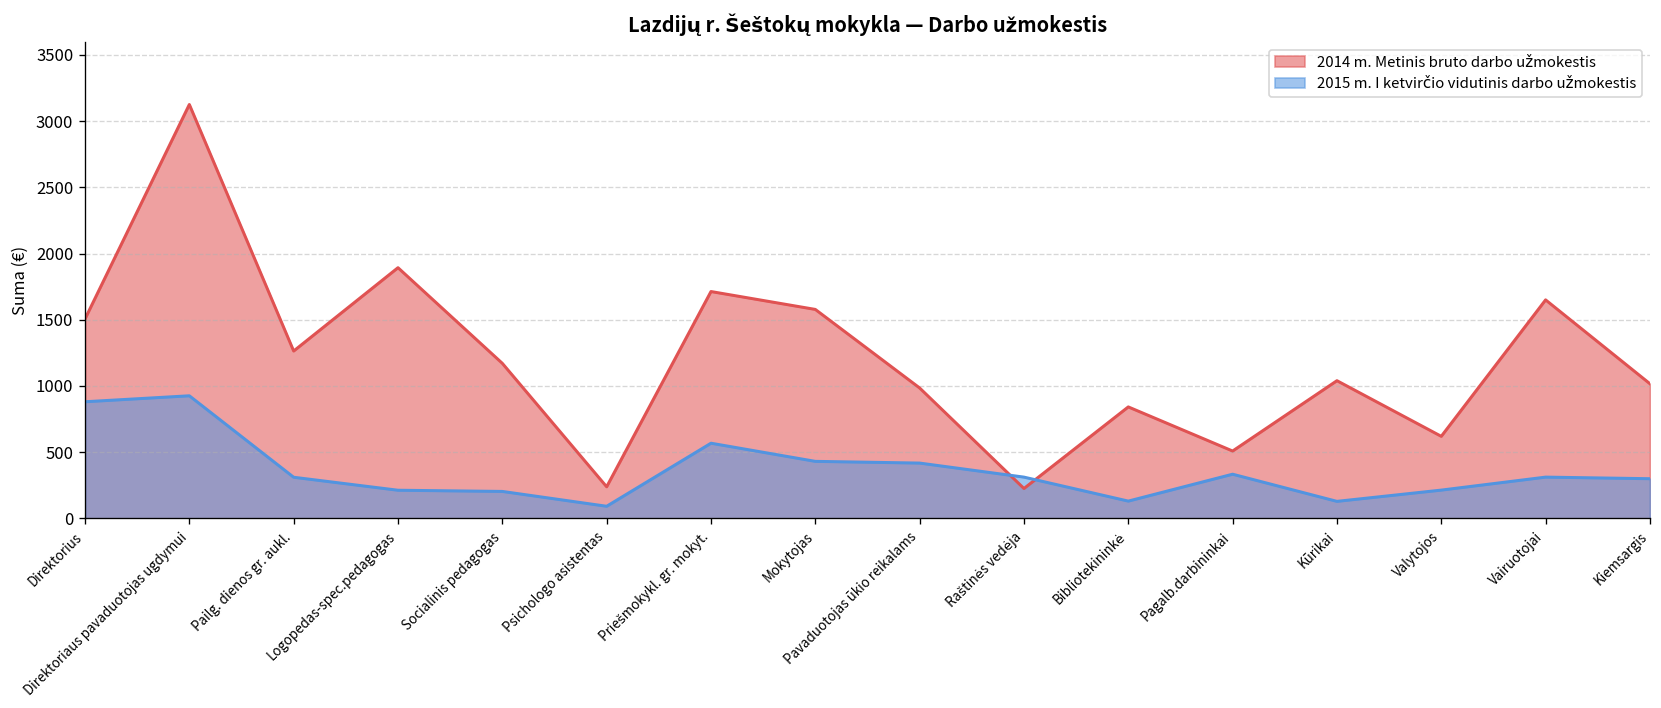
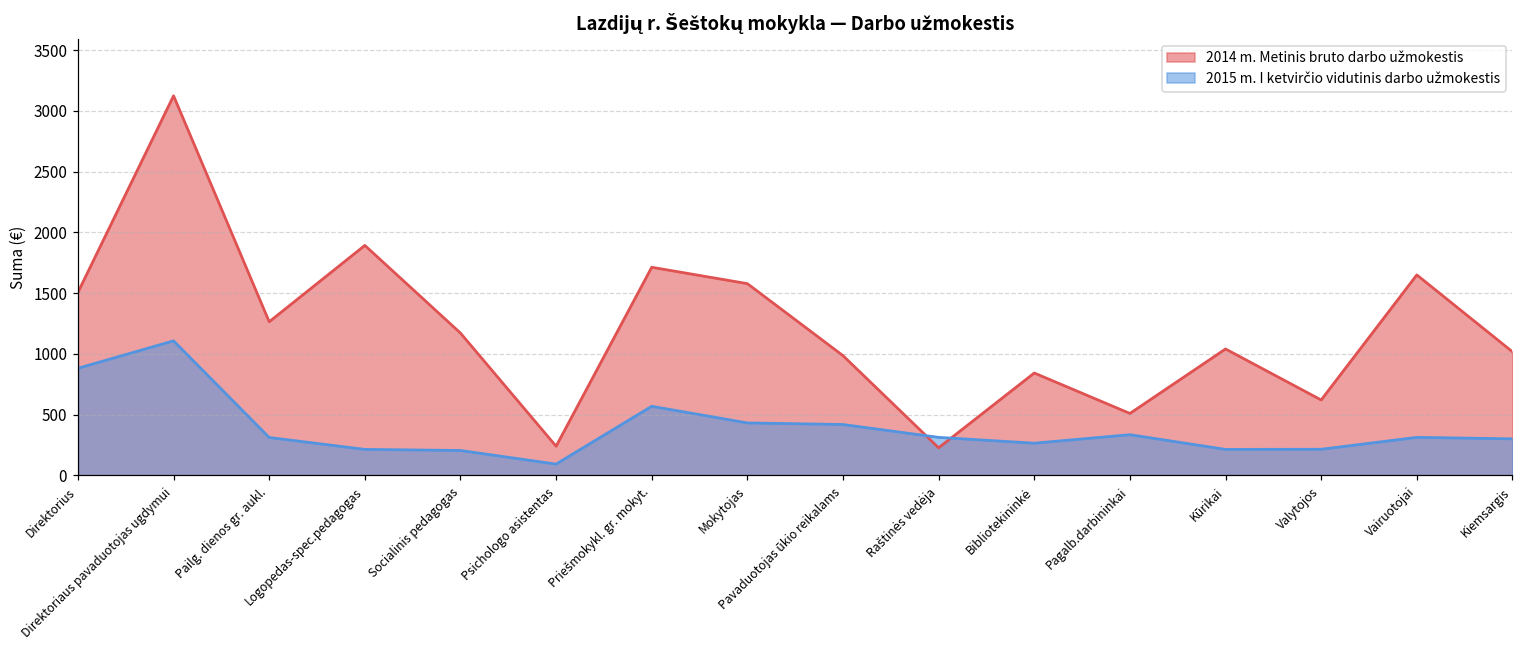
  {
    "2014 m. Metinis bruto darbo užmokestis": {
      "Direktorius": 1510,
      "Direktoriaus pavaduotojas ugdymui": 3130,
      "Pailg. dienos gr. aukl.": 1260,
      "Logopedas-spec.pedagogas": 1890,
      "Socialinis pedagogas": 1170,
      "Psichologo asistentas": 240,
      "Priešmokykl. gr. mokyt.": 1710,
      "Mokytojas": 1580,
      "Pavaduotojas ūkio reikalams": 990,
      "Raštinės vedėja": 230,
      "Bibliotekininkė": 840,
      "Pagalb.darbininkai": 510,
      "Kūrikai": 1040,
      "Valytojos": 620,
      "Vairuotojai": 1650,
      "Kiemsargis": 1020
    },
    "2015 m. I ketvirčio vidutinis darbo užmokestis": {
      "Direktorius": 880,
-     "Direktoriaus pavaduotojas ugdymui": 930,
+     "Direktoriaus pavaduotojas ugdymui": 1110,
      "Pailg. dienos gr. aukl.": 310,
      "Logopedas-spec.pedagogas": 210,
      "Socialinis pedagogas": 200,
      "Psichologo asistentas": 90,
      "Priešmokykl. gr. mokyt.": 570,
      "Mokytojas": 430,
      "Pavaduotojas ūkio reikalams": 420,
      "Raštinės vedėja": 310,
-     "Bibliotekininkė": 130,
+     "Bibliotekininkė": 260,
      "Pagalb.darbininkai": 330,
-     "Kūrikai": 130,
+     "Kūrikai": 210,
      "Valytojos": 210,
      "Vairuotojai": 310,
      "Kiemsargis": 300
    }
  }
